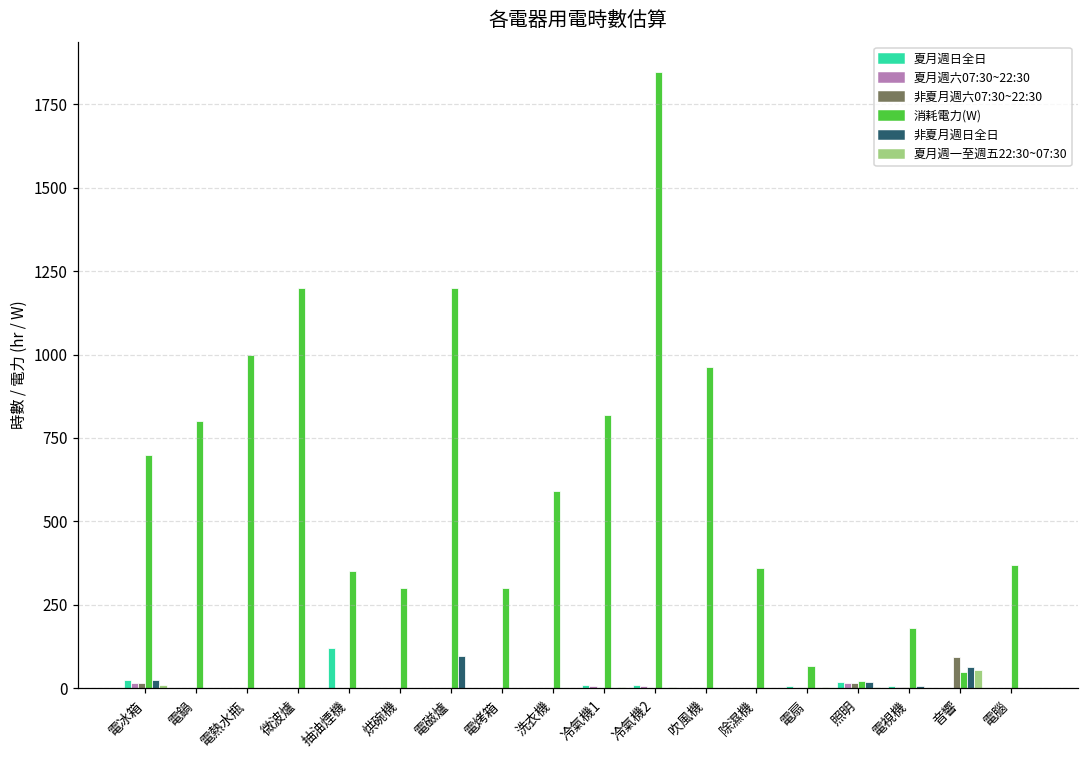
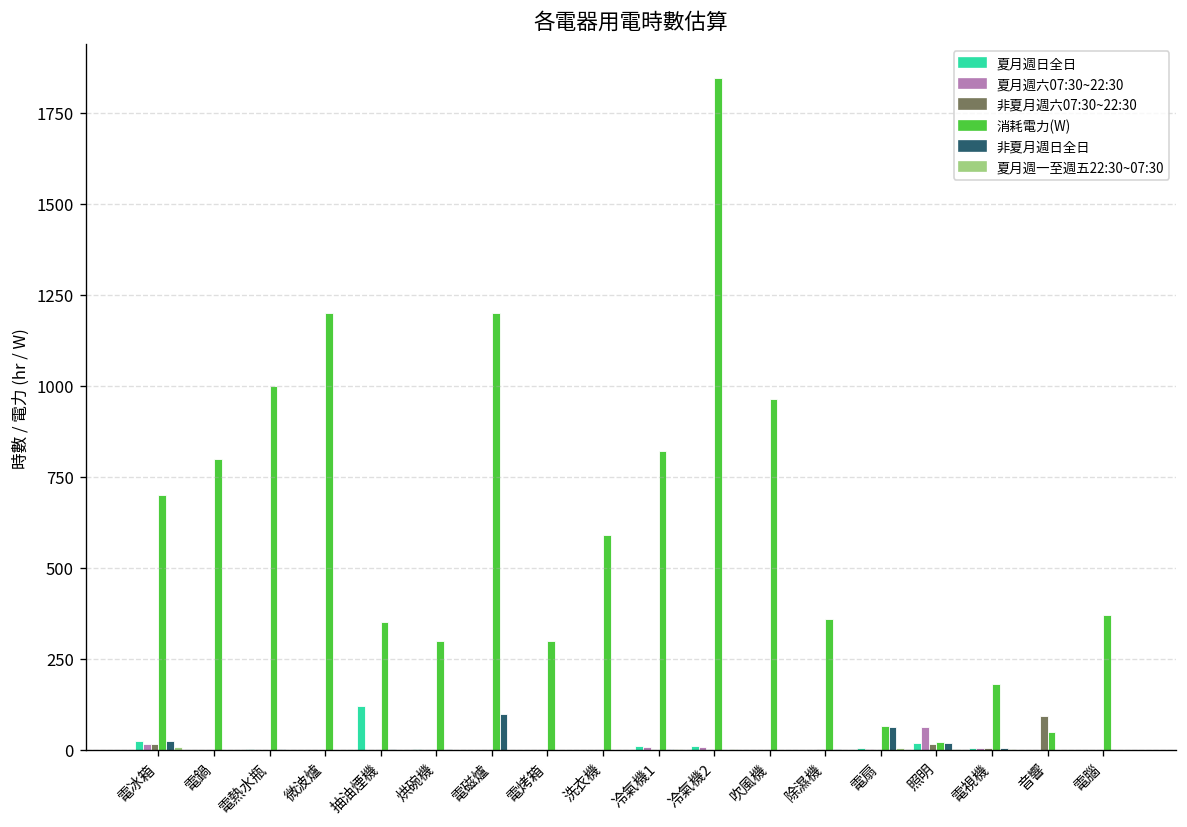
  {
    "夏月週日全日": {
      "電冰箱": 20,
      "抽油煙機": 120,
      "冷氣機1": 10,
      "冷氣機2": 10,
      "照明": 20
    },
    "夏月週六07:30~22:30": {
      "電冰箱": 20,
-     "照明": 20
+     "照明": 60
    },
    "非夏月週六07:30~22:30": {
      "電冰箱": 20,
      "冷氣機2": 0,
      "照明": 20,
      "音響": 90
    },
    "消耗電力(W)": {
      "電冰箱": 700,
      "電鍋": 800,
      "電熱水瓶": 1000,
      "微波爐": 1200,
      "抽油煙機": 350,
      "烘碗機": 300,
      "電磁爐": 1200,
      "電烤箱": 300,
      "洗衣機": 590,
      "冷氣機1": 820,
      "冷氣機2": 1850,
      "吹風機": 960,
      "除濕機": 360,
      "電扇": 70,
      "照明": 20,
      "電視機": 180,
      "音響": 50,
      "電腦": 370
    },
    "非夏月週日全日": {
      "電冰箱": 20,
      "電磁爐": 100,
      "冷氣機2": 0,
-     "電扇": 0,
+     "電扇": 60,
      "照明": 20,
-     "音響": 70
+     "音響": 0
    },
    "夏月週一至週五22:30~07:30": {
      "電冰箱": 10,
      "電鍋": 0,
      "微波爐": 0,
      "電磁爐": 0,
      "電烤箱": 0,
      "吹風機": 0,
      "除濕機": 0,
-     "音響": 60,
+     "音響": 0,
      "電腦": 0
    }
  }
